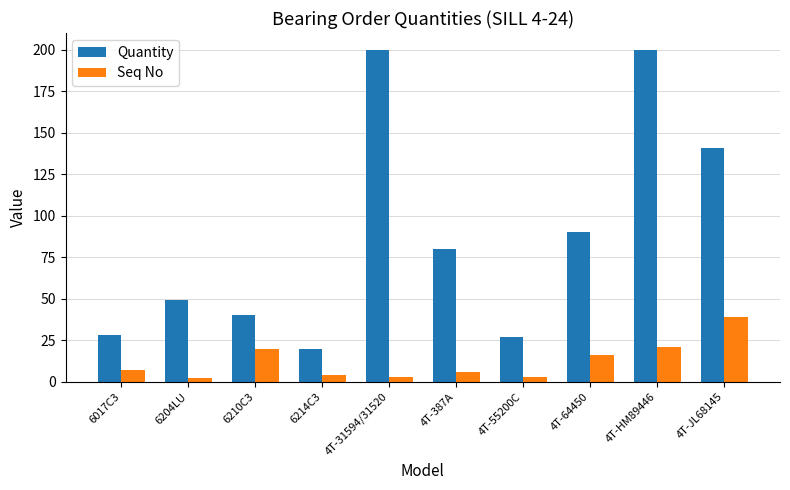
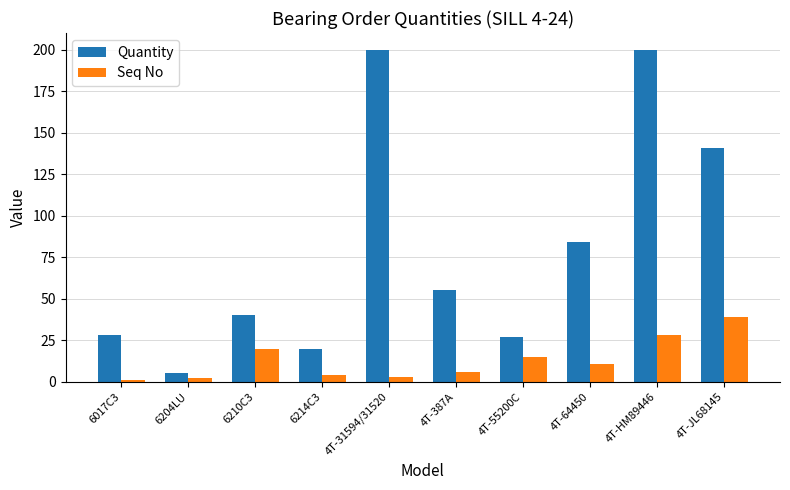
  {
    "Quantity": {
      "6017C3": 28,
-     "6204LU": 49,
+     "6204LU": 5,
      "6210C3": 40,
      "6214C3": 20,
      "4T-31594/31520": 200,
-     "4T-387A": 80,
+     "4T-387A": 55,
      "4T-55200C": 27,
-     "4T-64450": 90,
+     "4T-64450": 84,
      "4T-HM89446": 200,
      "4T-JL68145": 141
    },
    "Seq No": {
-     "6017C3": 7,
+     "6017C3": 1,
      "6204LU": 2,
      "6210C3": 20,
      "6214C3": 4,
      "4T-31594/31520": 3,
      "4T-387A": 6,
-     "4T-55200C": 3,
-     "4T-64450": 16,
-     "4T-HM89446": 21,
+     "4T-55200C": 15,
+     "4T-64450": 11,
+     "4T-HM89446": 28,
      "4T-JL68145": 39
    }
  }
